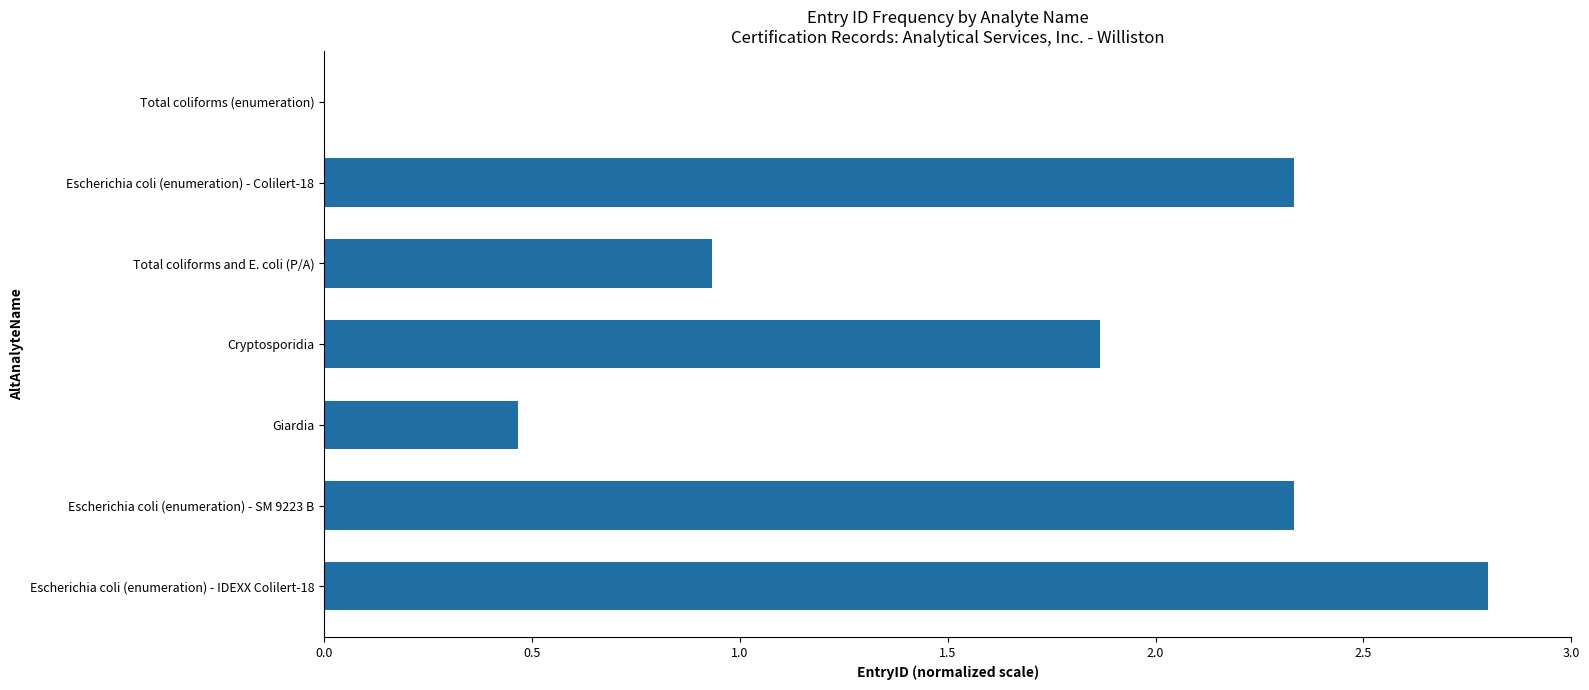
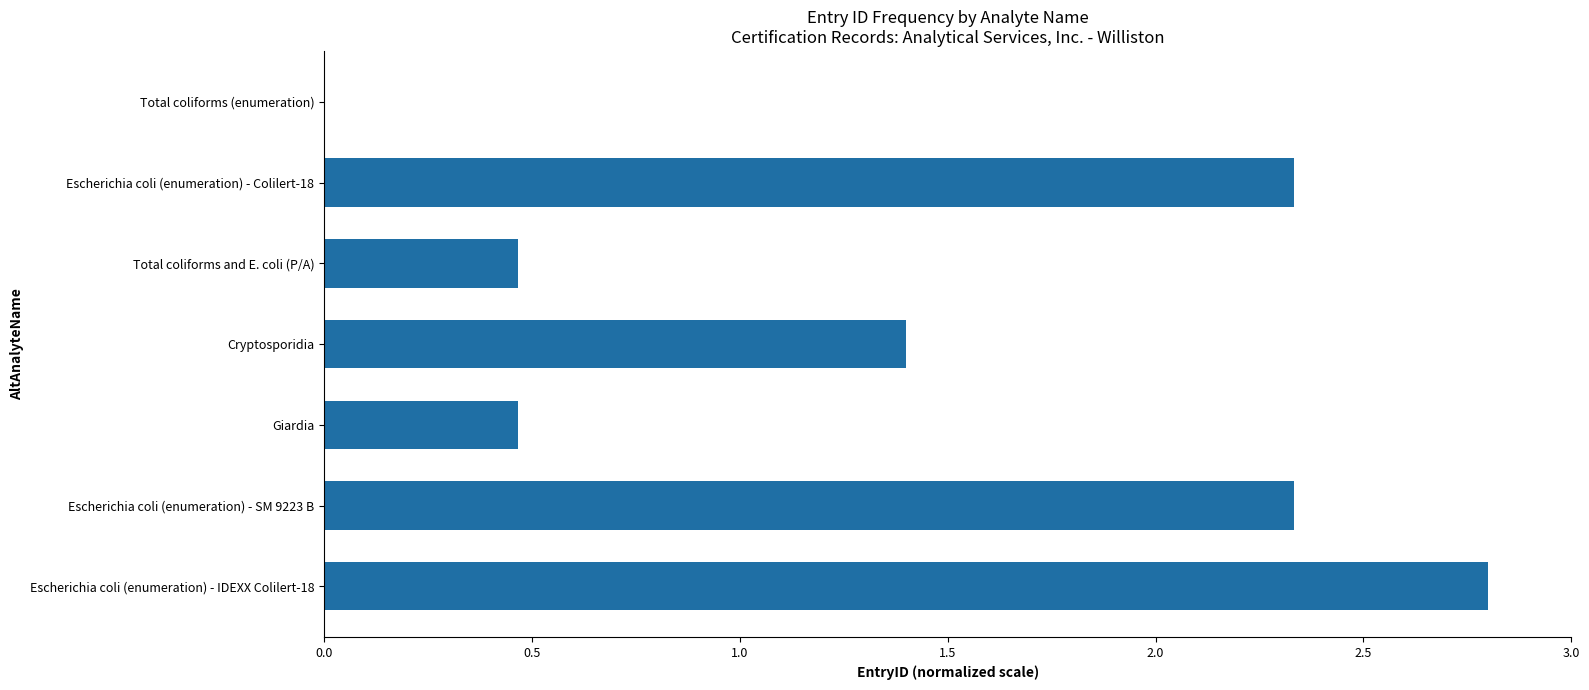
  {
    "Total coliforms (enumeration)": 0.00,
    "Escherichia coli (enumeration) - Colilert-18": 2.33,
-   "Total coliforms and E. coli (P/A)": 0.93,
-   "Cryptosporidia": 1.87,
+   "Total coliforms and E. coli (P/A)": 0.47,
+   "Cryptosporidia": 1.40,
    "Giardia": 0.47,
    "Escherichia coli (enumeration) - SM 9223 B": 2.33,
    "Escherichia coli (enumeration) - IDEXX Colilert-18": 2.80
  }
